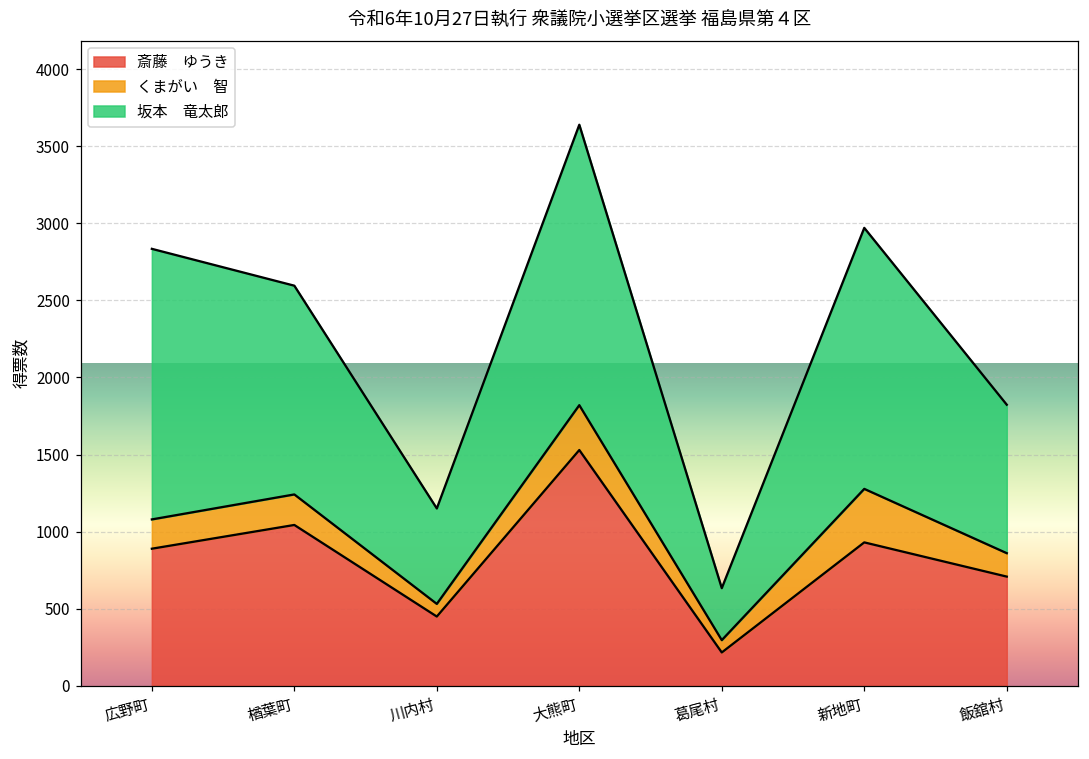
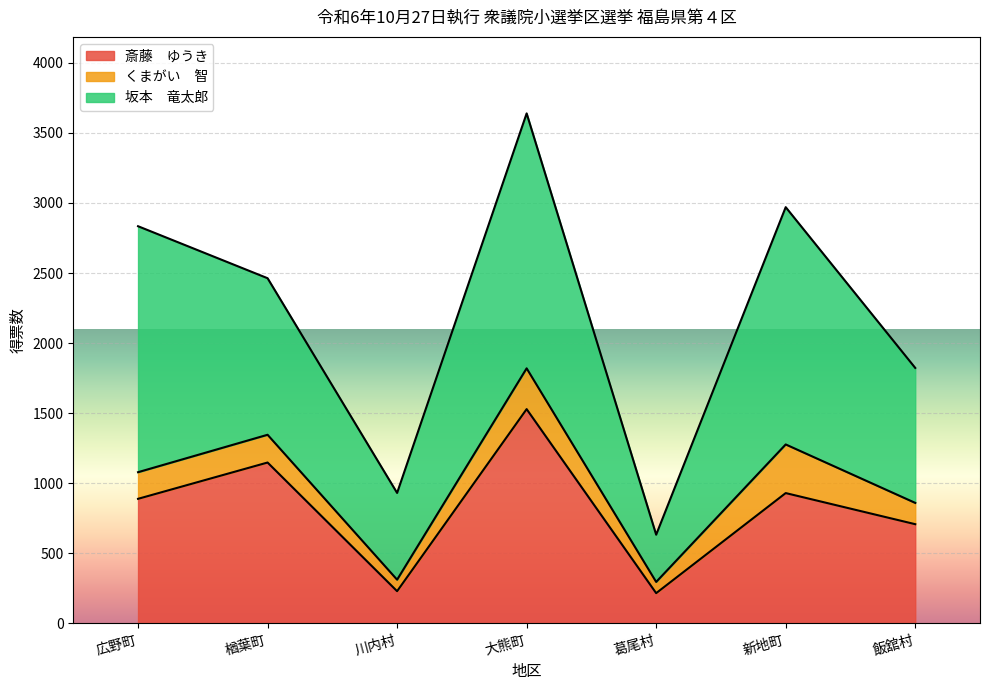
  {
    "斎藤 ゆうき": {
      "広野町": 890,
-     "楢葉町": 1040,
-     "川内村": 450,
+     "楢葉町": 1150,
+     "川内村": 230,
      "大熊町": 1530,
      "葛尾村": 220,
      "新地町": 930,
      "飯舘村": 710
    },
    "くまがい 智": {
      "広野町": 190,
      "楢葉町": 200,
      "川内村": 80,
      "大熊町": 290,
      "葛尾村": 80,
      "新地町": 350,
      "飯舘村": 150
    },
    "坂本 竜太郎": {
      "広野町": 1760,
-     "楢葉町": 1350,
+     "楢葉町": 1120,
      "川内村": 620,
      "大熊町": 1820,
      "葛尾村": 340,
      "新地町": 1690,
      "飯舘村": 960
    }
  }
